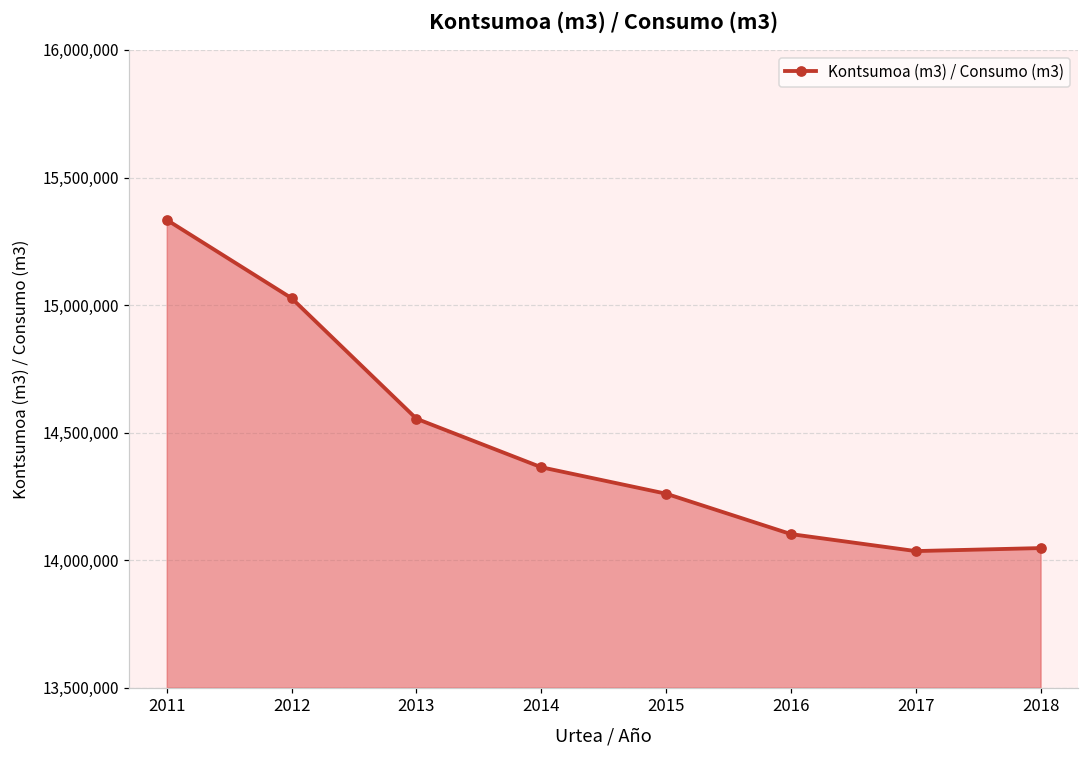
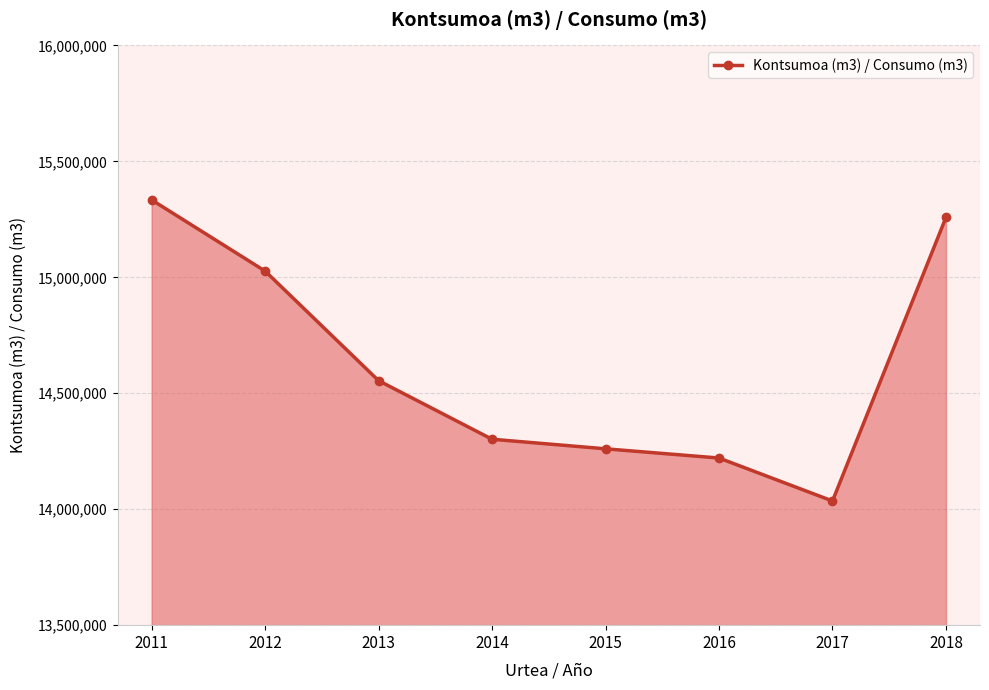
  {
    "2011": "15,330,000",
    "2012": "15,030,000",
    "2013": "14,550,000",
-   "2014": "14,360,000",
+   "2014": "14,300,000",
    "2015": "14,260,000",
-   "2016": "14,100,000",
+   "2016": "14,220,000",
    "2017": "14,040,000",
-   "2018": "14,050,000"
+   "2018": "15,260,000"
  }
